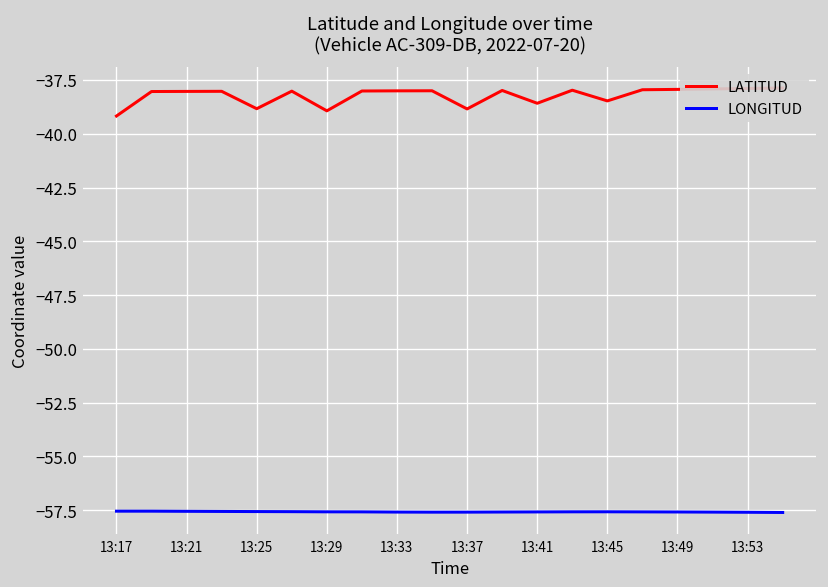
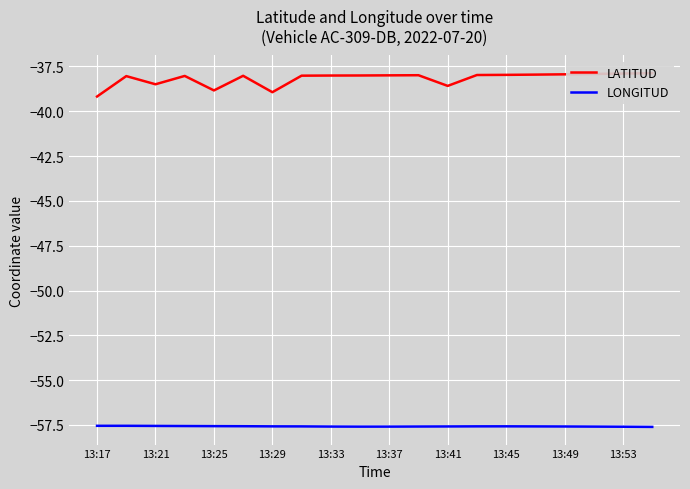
  {
    "LATITUD": {
      "13:17": -39.2,
-     "13:21": -38.0,
+     "13:21": -38.5,
      "13:25": -38.8,
      "13:29": -38.9,
      "13:33": -38.0,
-     "13:37": -38.8,
+     "13:37": -38.0,
      "13:41": -38.6,
-     "13:45": -38.5,
+     "13:45": -38.0,
      "13:49": -37.9
    },
    "LONGITUD": {
      "13:17": -57.5,
      "13:21": -57.6,
      "13:25": -57.6,
      "13:29": -57.6,
      "13:33": -57.6,
      "13:37": -57.6,
      "13:41": -57.6,
      "13:45": -57.6,
      "13:49": -57.6,
      "13:53": -57.6
    }
  }
